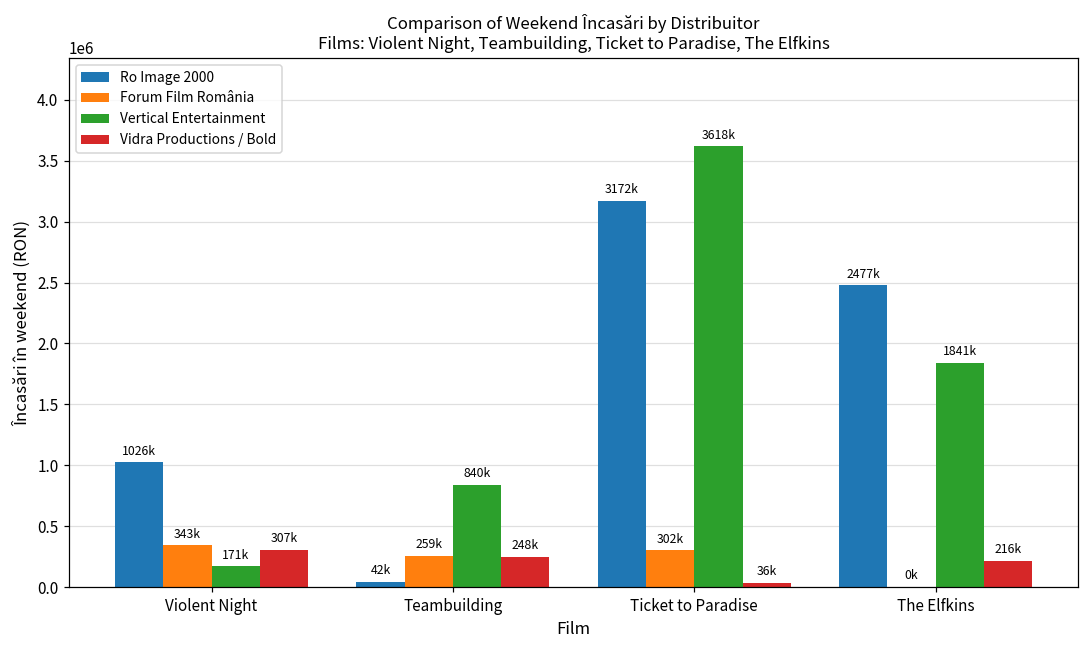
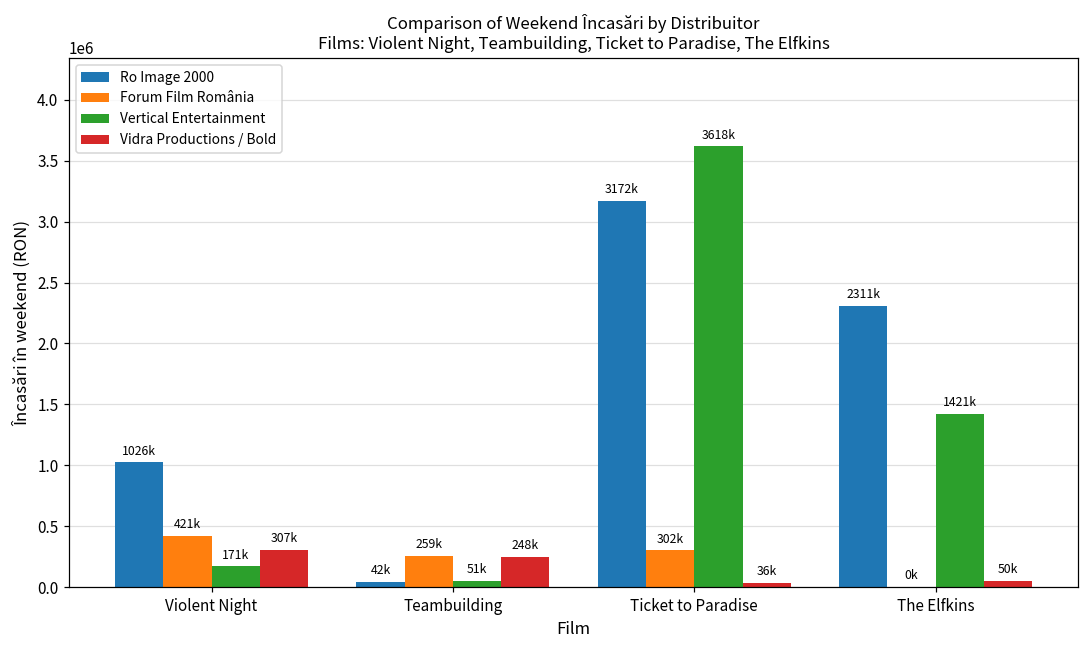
  {
    "Ro Image 2000": {
      "Violent Night": "1026k",
      "Teambuilding": "42k",
      "Ticket to Paradise": "3172k",
-     "The Elfkins": "2477k"
+     "The Elfkins": "2311k"
    },
    "Forum Film România": {
-     "Violent Night": "343k",
+     "Violent Night": "421k",
      "Teambuilding": "259k",
      "Ticket to Paradise": "302k"
    },
    "Vertical Entertainment": {
      "Violent Night": "171k",
-     "Teambuilding": "840k",
+     "Teambuilding": "51k",
      "Ticket to Paradise": "3618k",
-     "The Elfkins": "1841k"
+     "The Elfkins": "1421k"
    },
    "Vidra Productions / Bold": {
      "Violent Night": "307k",
      "Teambuilding": "248k",
      "Ticket to Paradise": "36k",
-     "The Elfkins": "216k"
+     "The Elfkins": "50k"
    }
  }
